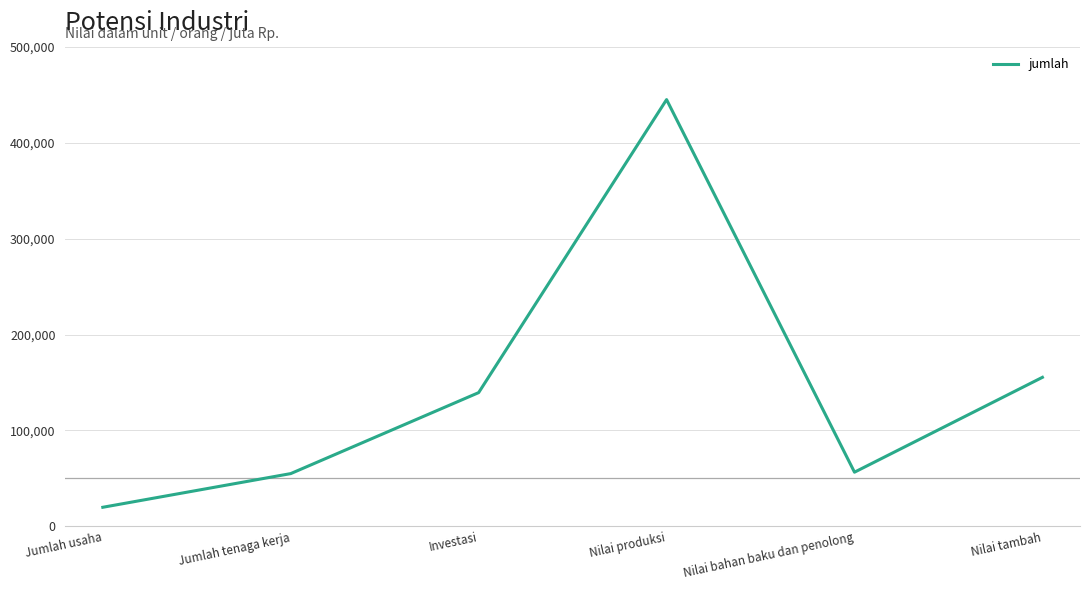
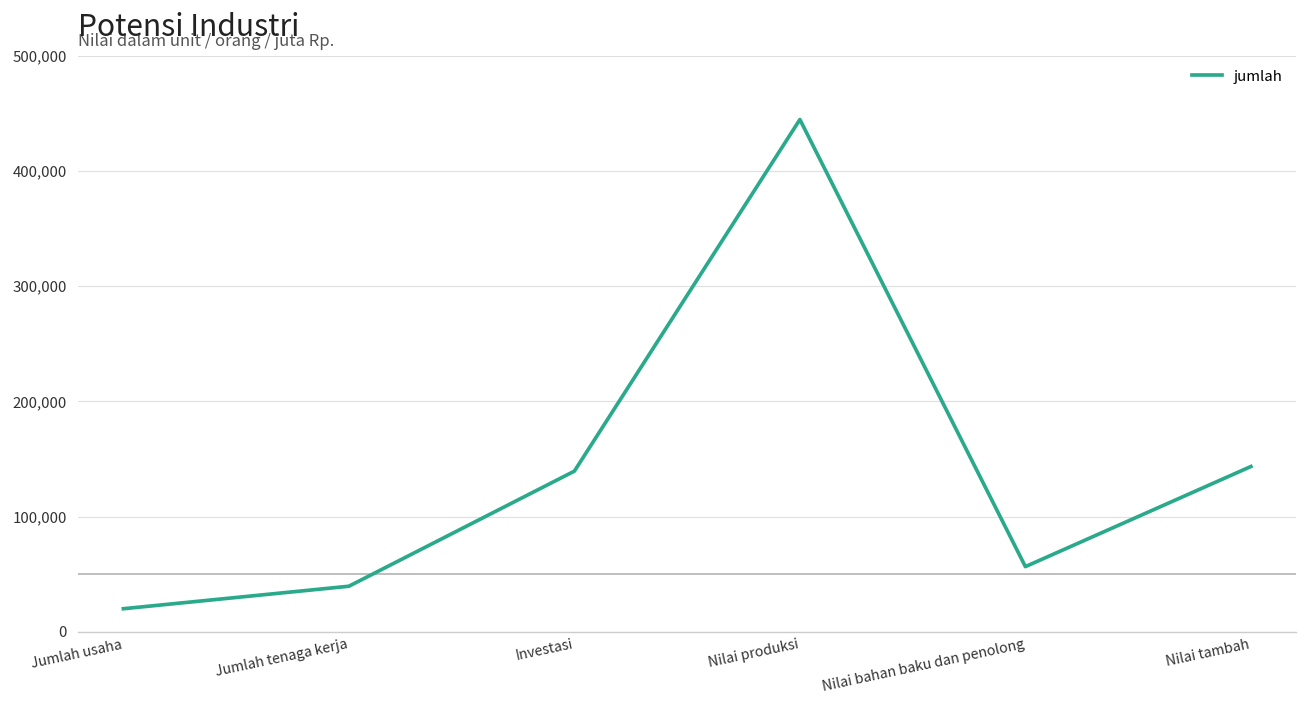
  {
    "Jumlah usaha": "20,000",
-   "Jumlah tenaga kerja": "60,000",
+   "Jumlah tenaga kerja": "40,000",
    "Investasi": "140,000",
    "Nilai produksi": "440,000",
    "Nilai bahan baku dan penolong": "60,000",
-   "Nilai tambah": "160,000"
+   "Nilai tambah": "140,000"
  }
